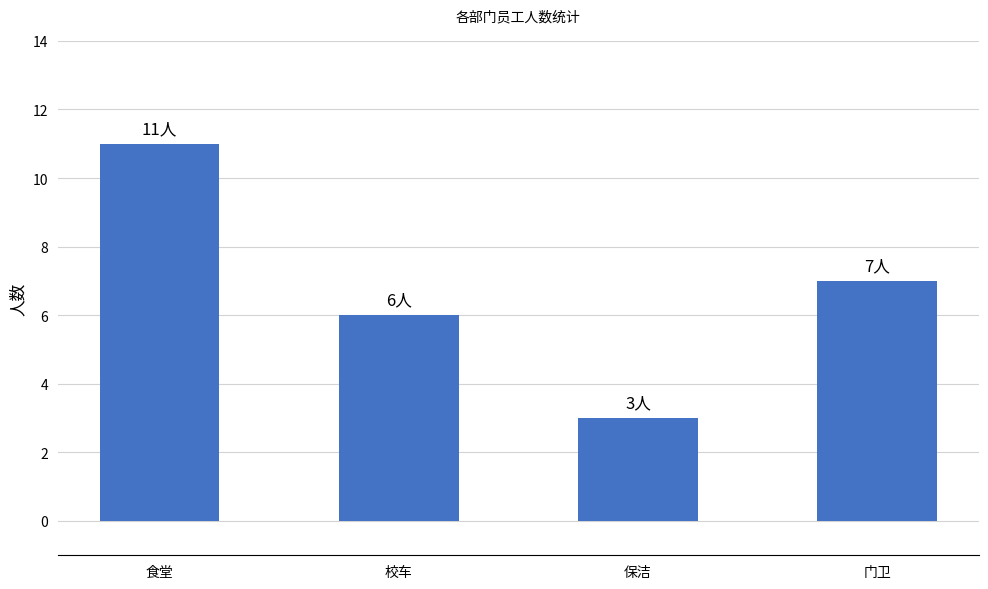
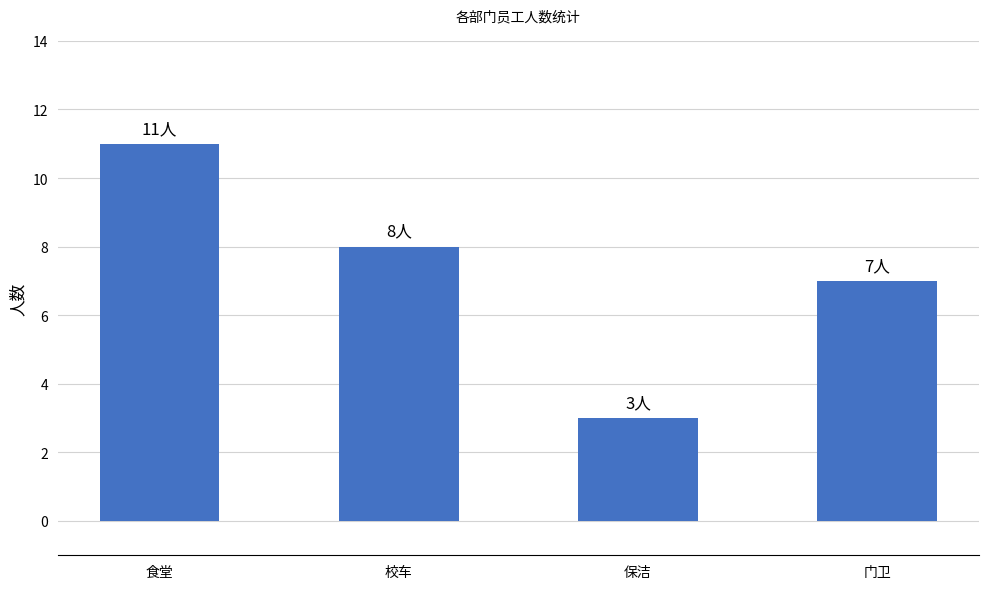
  {
    "食堂": "11人",
-   "校车": "6人",
+   "校车": "8人",
    "保洁": "3人",
    "门卫": "7人"
  }
